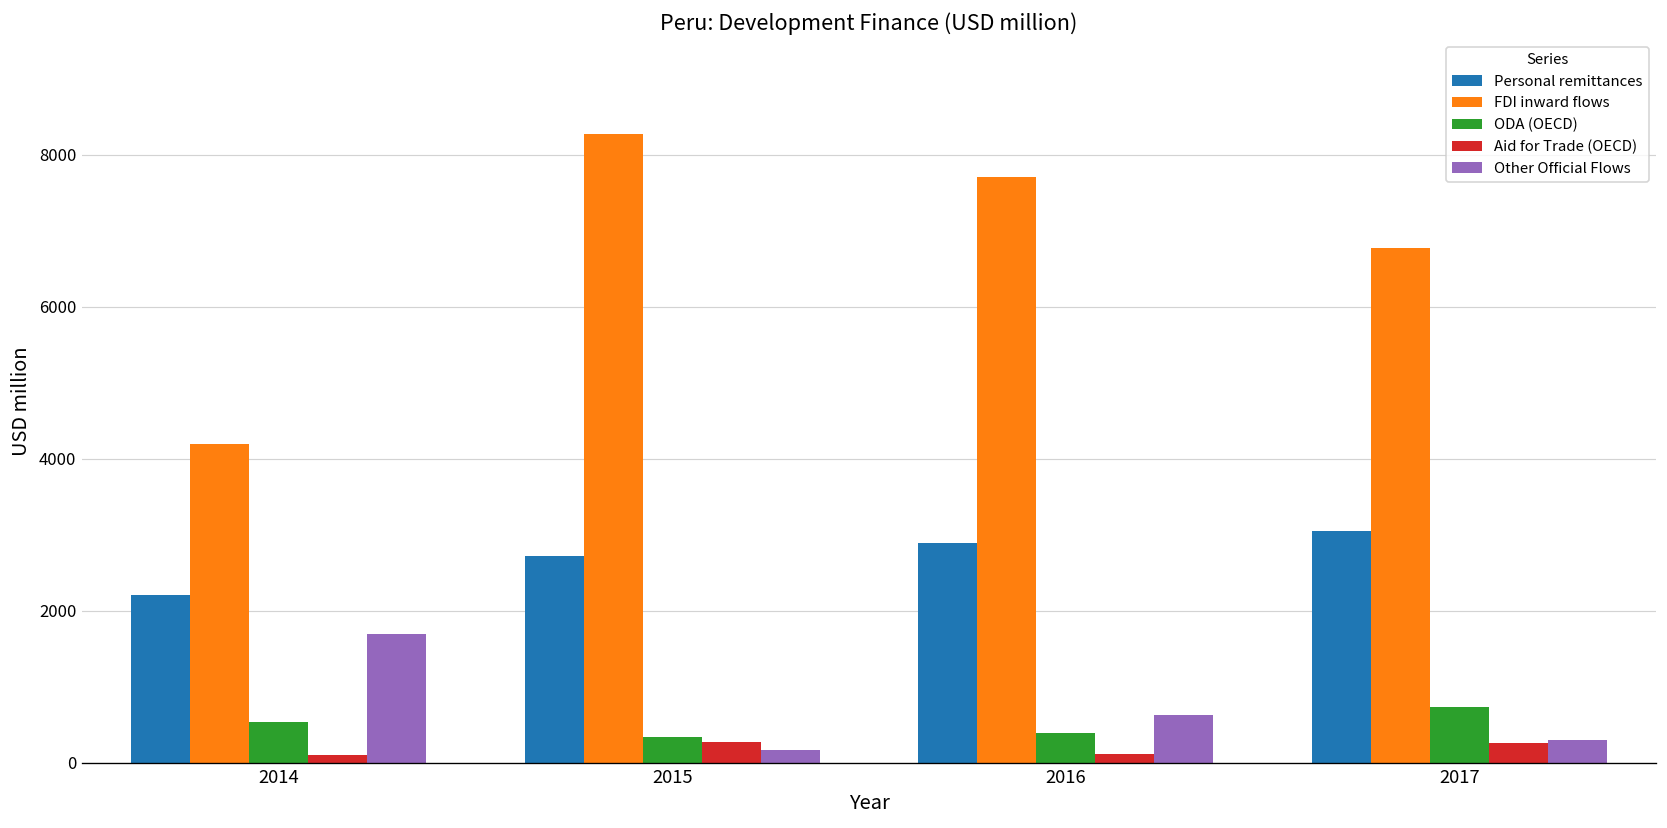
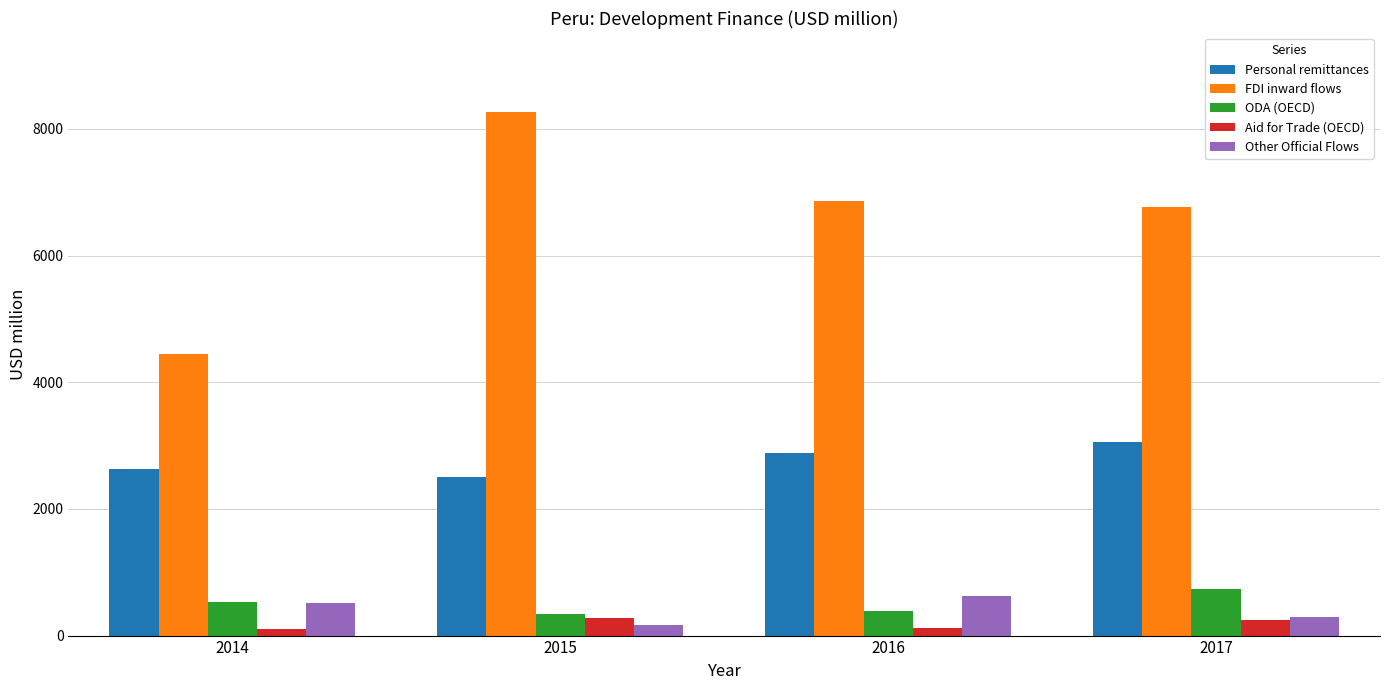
  {
    "Personal remittances": {
-     "2014": 2200,
-     "2015": 2700,
+     "2014": 2600,
+     "2015": 2500,
      "2016": 2900,
      "2017": 3100
    },
    "FDI inward flows": {
-     "2014": 4200,
+     "2014": 4400,
      "2015": 8300,
-     "2016": 7700,
+     "2016": 6900,
      "2017": 6800
    },
    "ODA (OECD)": {
      "2014": 500,
      "2015": 300,
      "2016": 400,
      "2017": 700
    },
    "Aid for Trade (OECD)": {
      "2014": 100,
      "2015": 300,
      "2016": 100,
      "2017": 300
    },
    "Other Official Flows": {
-     "2014": 1700,
+     "2014": 500,
      "2015": 200,
      "2016": 600,
      "2017": 300
    }
  }
